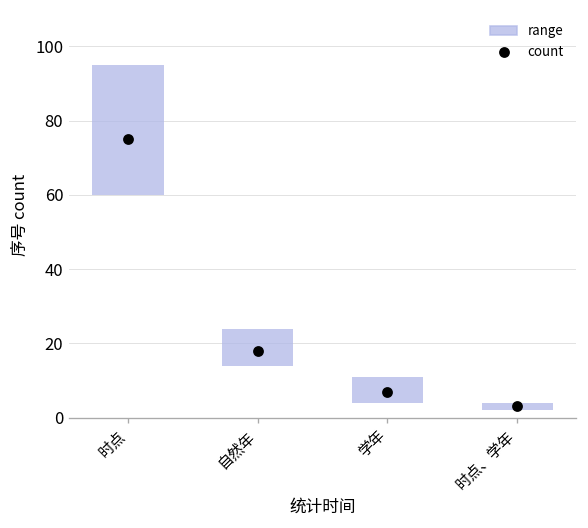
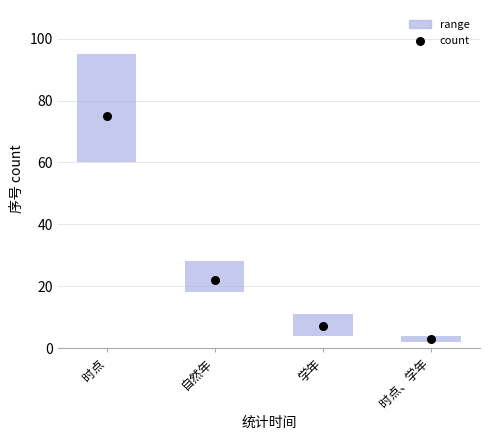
  {
    "count": {
-     "自然年": 18
+     "自然年": 22
    }
  }
